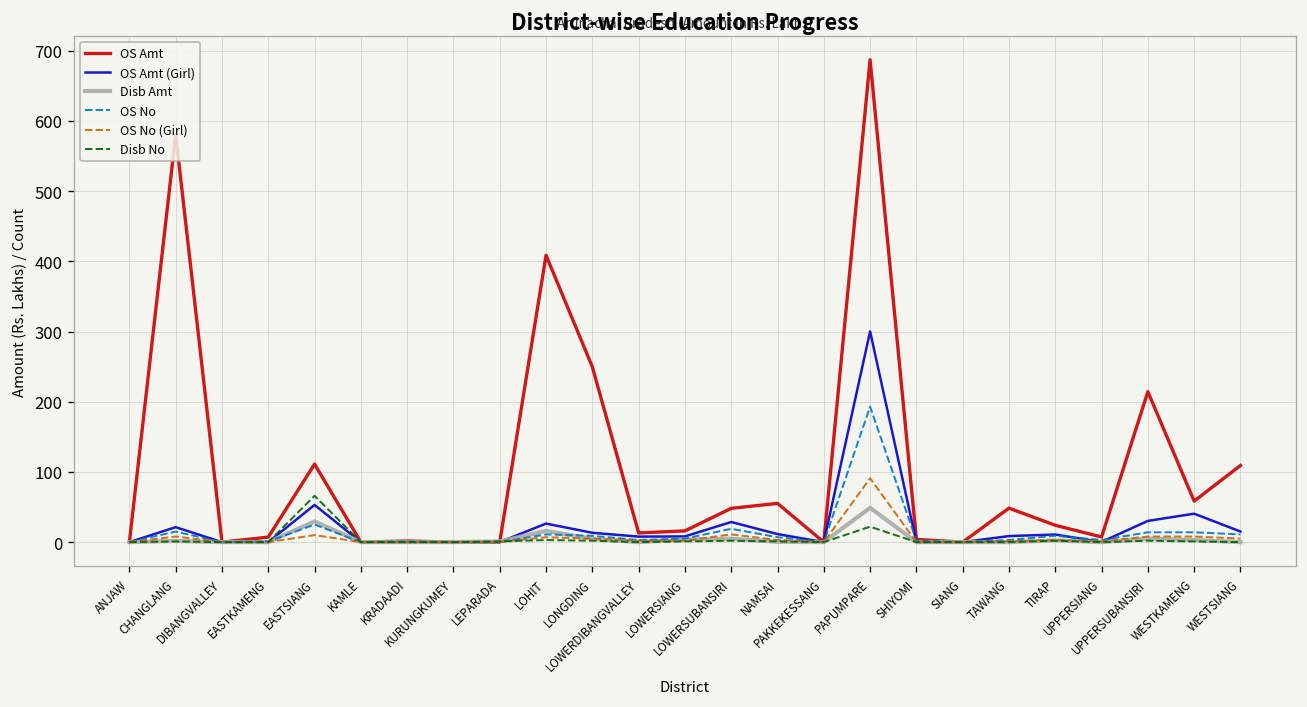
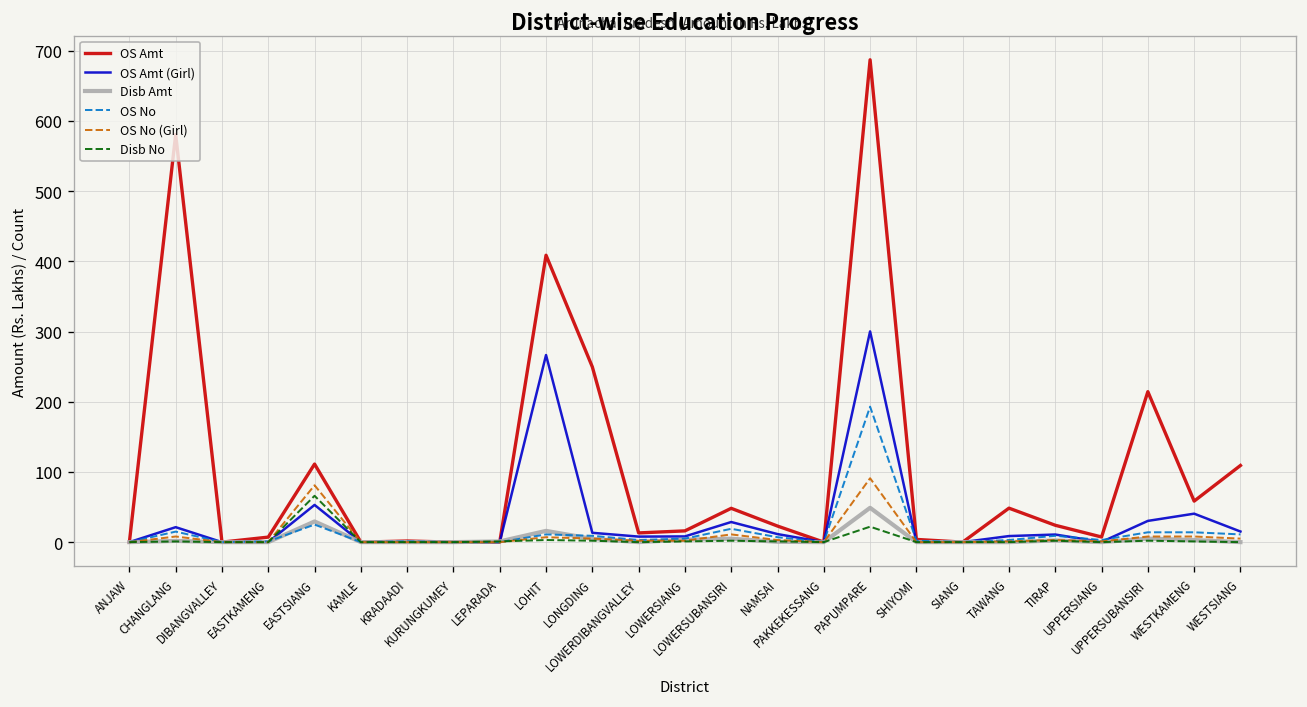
  {
    "OS Amt": {
      "EASTKAMENG": 10,
      "EASTSIANG": 110,
      "LOHIT": 410,
      "LONGDING": 250,
      "LOWERDIBANGVALLEY": 10,
      "LOWERSIANG": 20,
      "LOWERSUBANSIRI": 50,
-     "NAMSAI": 60,
+     "NAMSAI": 20,
      "PAPUMPARE": 690,
      "TAWANG": 50,
      "TIRAP": 20,
      "UPPERSIANG": 10,
      "UPPERSUBANSIRI": 210,
      "WESTKAMENG": 60,
      "WESTSIANG": 110
    },
    "OS Amt (Girl)": {
      "CHANGLANG": 20,
      "EASTSIANG": 50,
-     "LOHIT": 30,
+     "LOHIT": 270,
      "LOWERDIBANGVALLEY": 10,
      "LOWERSUBANSIRI": 30,
      "NAMSAI": 10,
      "PAPUMPARE": 300,
      "TAWANG": 10,
      "UPPERSUBANSIRI": 30,
      "WESTKAMENG": 40
    },
    "Disb Amt": {
      "EASTSIANG": 30,
      "LOHIT": 20,
      "PAPUMPARE": 50
    },
    "OS No": {
      "CHANGLANG": 20,
      "EASTSIANG": 30,
      "LOWERSUBANSIRI": 20,
      "PAPUMPARE": 190,
      "UPPERSUBANSIRI": 10,
      "WESTKAMENG": 10
    },
    "OS No (Girl)": {
      "CHANGLANG": 10,
-     "EASTSIANG": 10,
+     "EASTSIANG": 80,
      "LOWERSUBANSIRI": 10,
      "PAPUMPARE": 90,
      "WESTKAMENG": 10,
      "WESTSIANG": 10
    },
    "Disb No": {
      "EASTSIANG": 70,
      "PAPUMPARE": 20
    }
  }
